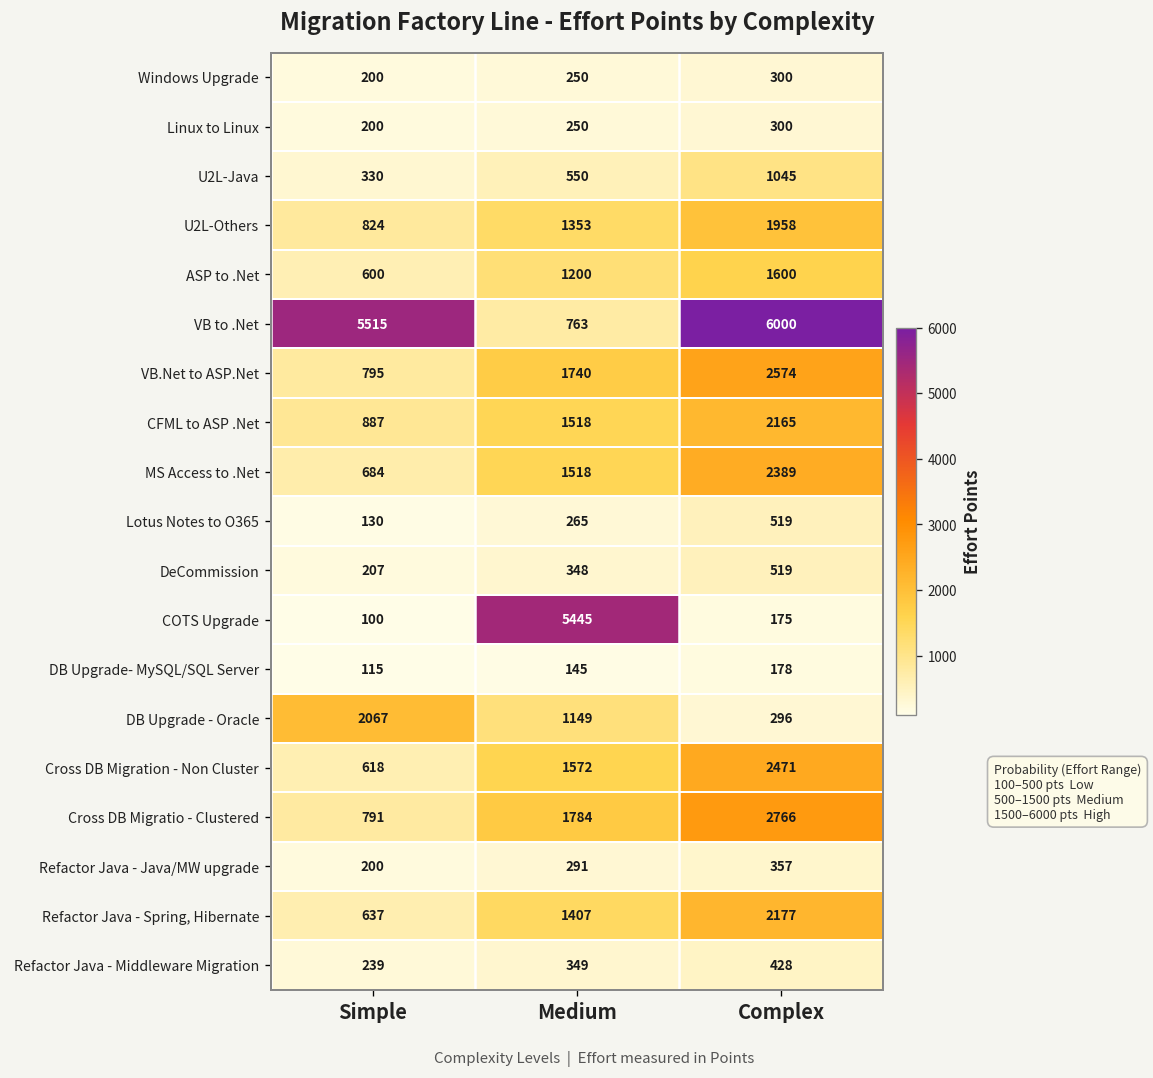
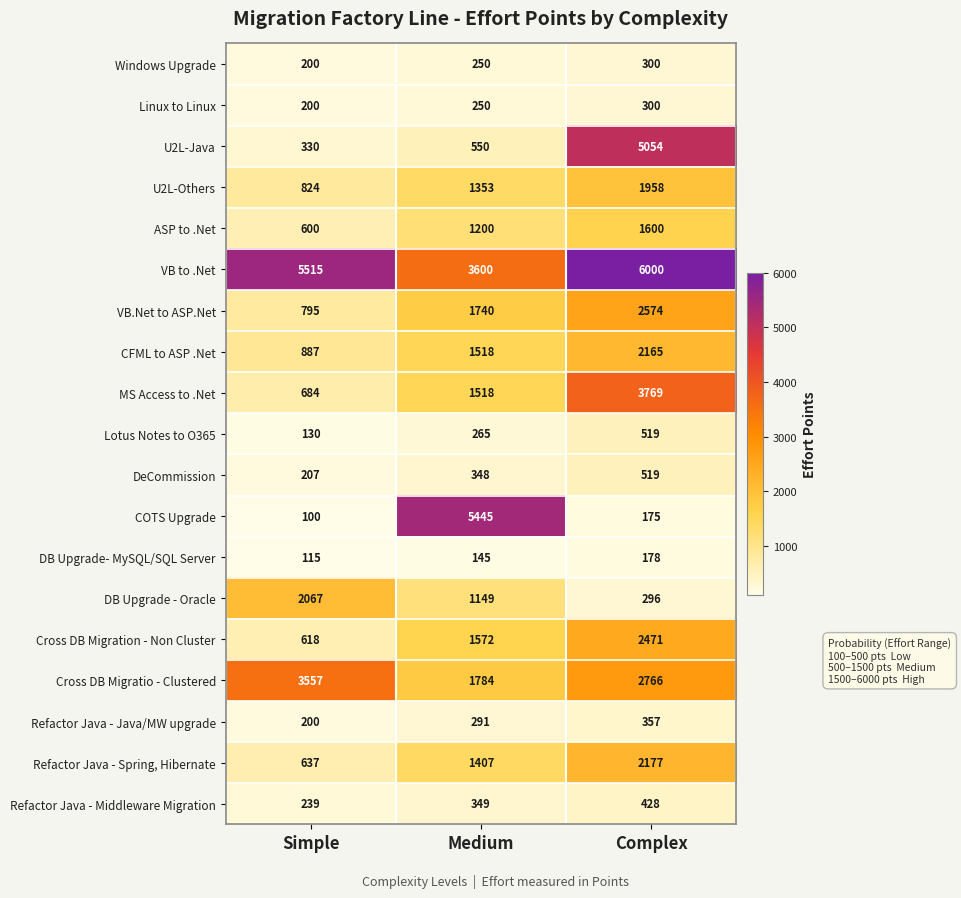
  {
    "Windows Upgrade": {
      "Simple": 200,
      "Medium": 250,
      "Complex": 300
    },
    "Linux to Linux": {
      "Simple": 200,
      "Medium": 250,
      "Complex": 300
    },
    "U2L-Java": {
      "Simple": 330,
      "Medium": 550,
-     "Complex": 1045
+     "Complex": 5054
    },
    "U2L-Others": {
      "Simple": 824,
      "Medium": 1353,
      "Complex": 1958
    },
    "ASP to .Net": {
      "Simple": 600,
      "Medium": 1200,
      "Complex": 1600
    },
    "VB to .Net": {
      "Simple": 5515,
-     "Medium": 763,
+     "Medium": 3600,
      "Complex": 6000
    },
    "VB.Net to ASP.Net": {
      "Simple": 795,
      "Medium": 1740,
      "Complex": 2574
    },
    "CFML to ASP .Net": {
      "Simple": 887,
      "Medium": 1518,
      "Complex": 2165
    },
    "MS Access to .Net": {
      "Simple": 684,
      "Medium": 1518,
-     "Complex": 2389
+     "Complex": 3769
    },
    "Lotus Notes to O365": {
      "Simple": 130,
      "Medium": 265,
      "Complex": 519
    },
    "DeCommission": {
      "Simple": 207,
      "Medium": 348,
      "Complex": 519
    },
    "COTS Upgrade": {
      "Simple": 100,
      "Medium": 5445,
      "Complex": 175
    },
    "DB Upgrade- MySQL/SQL Server": {
      "Simple": 115,
      "Medium": 145,
      "Complex": 178
    },
    "DB Upgrade - Oracle": {
      "Simple": 2067,
      "Medium": 1149,
      "Complex": 296
    },
    "Cross DB Migration - Non Cluster": {
      "Simple": 618,
      "Medium": 1572,
      "Complex": 2471
    },
    "Cross DB Migratio - Clustered": {
-     "Simple": 791,
+     "Simple": 3557,
      "Medium": 1784,
      "Complex": 2766
    },
    "Refactor Java - Java/MW upgrade": {
      "Simple": 200,
      "Medium": 291,
      "Complex": 357
    },
    "Refactor Java - Spring, Hibernate": {
      "Simple": 637,
      "Medium": 1407,
      "Complex": 2177
    },
    "Refactor Java - Middleware Migration": {
      "Simple": 239,
      "Medium": 349,
      "Complex": 428
    }
  }
